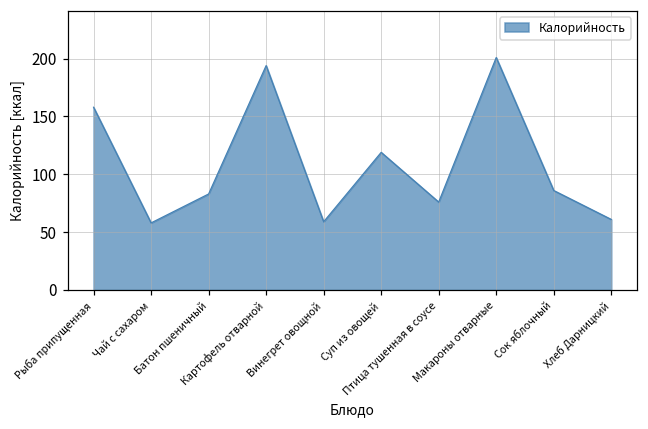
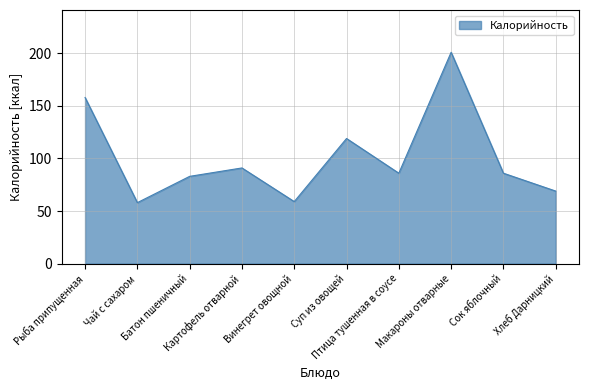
  {
    "Рыба припущенная": 158,
    "Чай с сахаром": 58,
    "Батон пшеничный": 83,
-   "Картофель отварной": 194,
+   "Картофель отварной": 91,
    "Винегрет овощной": 59,
    "Суп из овощей": 119,
-   "Птица тушенная в соусе": 76,
+   "Птица тушенная в соусе": 86,
    "Макароны отварные": 201,
    "Сок яблочный": 86,
-   "Хлеб Дарницкий": 61
+   "Хлеб Дарницкий": 69
  }
